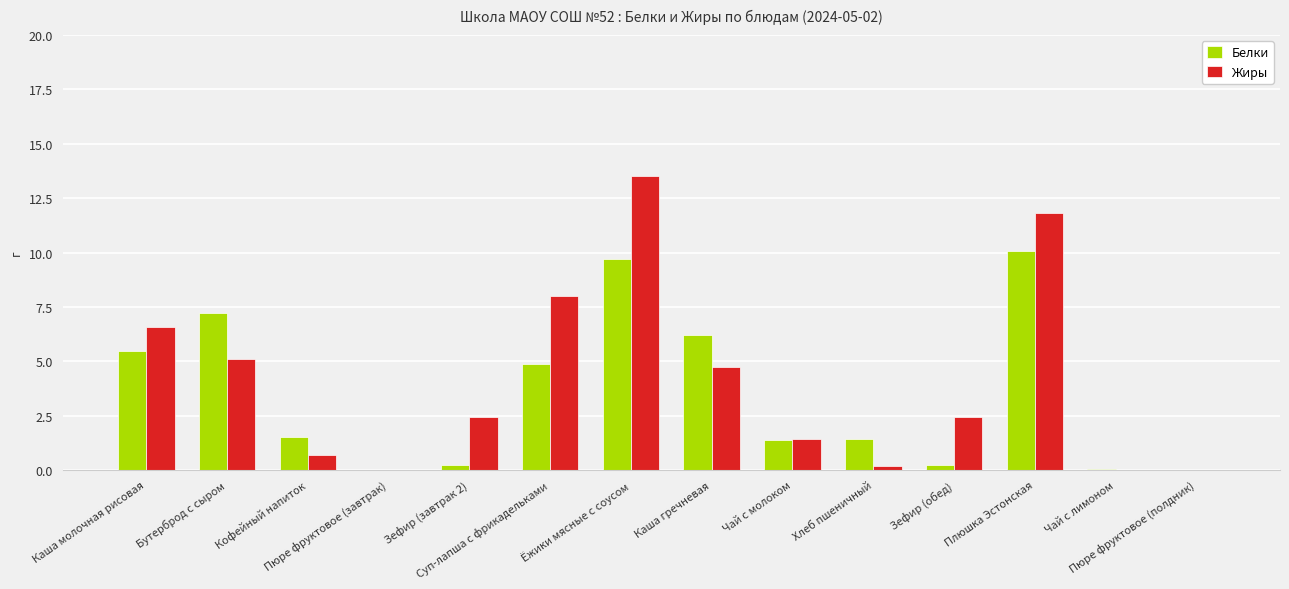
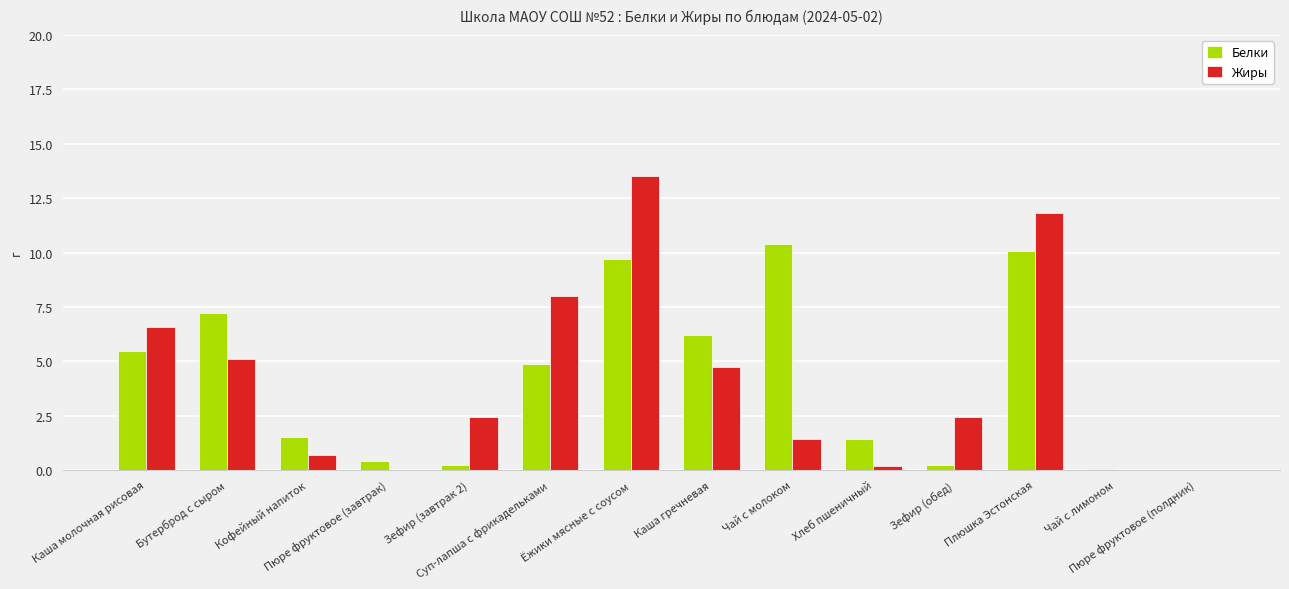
  {
    "Белки": {
      "Каша молочная рисовая": 5.5,
      "Бутерброд с сыром": 7.2,
      "Кофейный напиток": 1.5,
-     "Пюре фруктовое (завтрак)": 0.0,
+     "Пюре фруктовое (завтрак)": 0.4,
      "Зефир (завтрак 2)": 0.3,
      "Суп-лапша с фрикадельками": 4.9,
      "Ёжики мясные с соусом": 9.7,
      "Каша гречневая": 6.2,
-     "Чай с молоком": 1.4,
+     "Чай с молоком": 10.4,
      "Хлеб пшеничный": 1.4,
      "Зефир (обед)": 0.3,
      "Плюшка Эстонская": 10.1,
      "Пюре фруктовое (полдник)": 0.0
    },
    "Жиры": {
      "Каша молочная рисовая": 6.6,
      "Бутерброд с сыром": 5.1,
      "Кофейный напиток": 0.7,
      "Пюре фруктовое (завтрак)": 0.0,
      "Зефир (завтрак 2)": 2.5,
      "Суп-лапша с фрикадельками": 8.0,
      "Ёжики мясные с соусом": 13.5,
      "Каша гречневая": 4.7,
      "Чай с молоком": 1.4,
      "Хлеб пшеничный": 0.2,
      "Зефир (обед)": 2.5,
      "Плюшка Эстонская": 11.8,
      "Чай с лимоном": 0.0,
      "Пюре фруктовое (полдник)": 0.0
    }
  }
